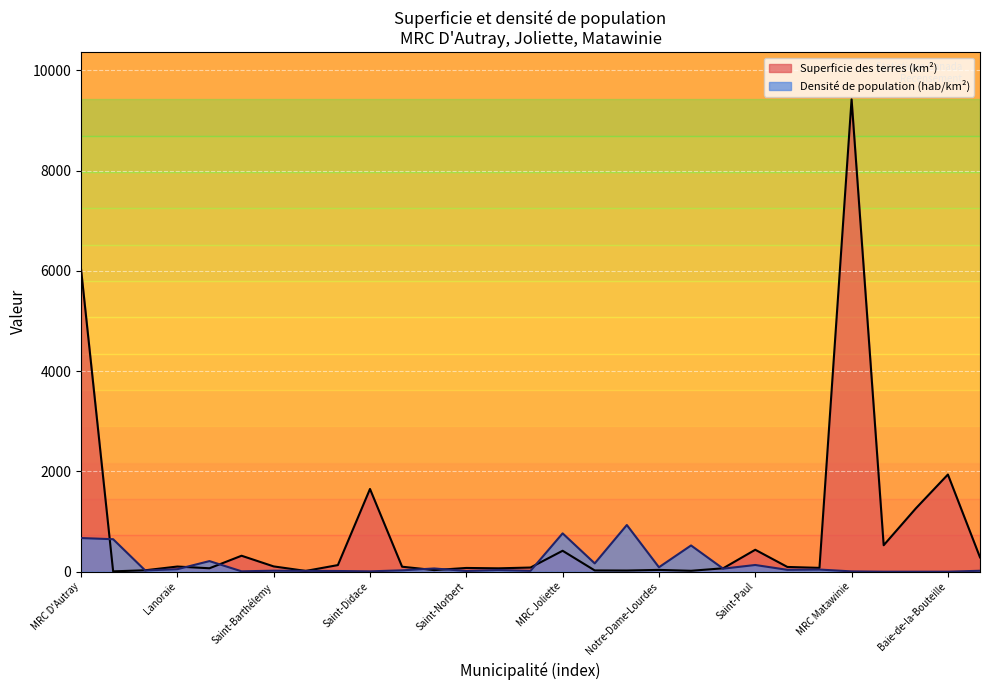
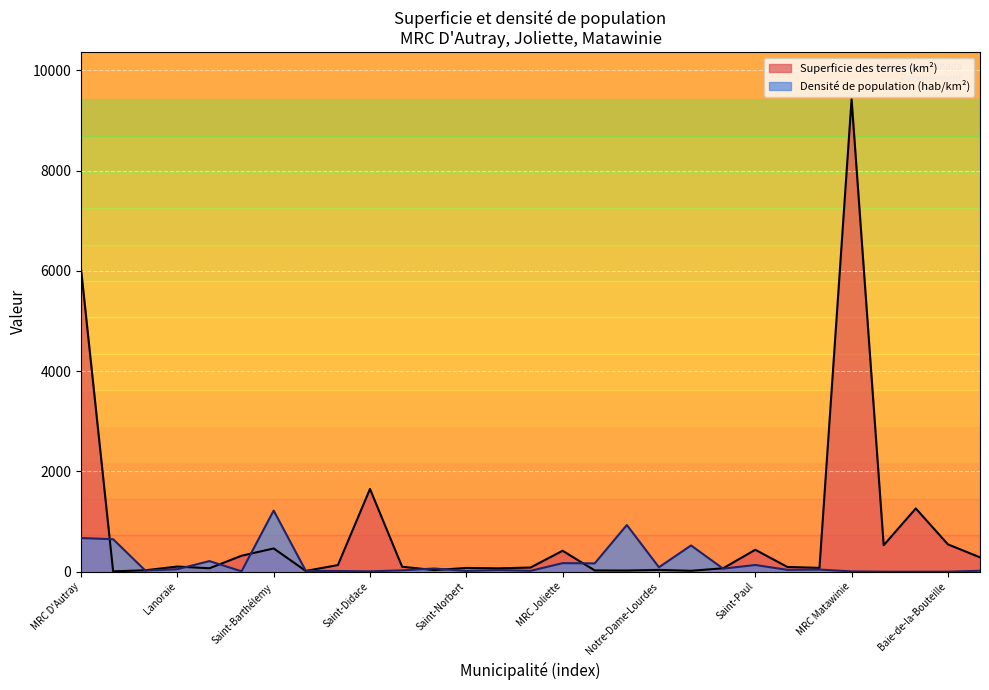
  {
    "Superficie des terres (km²)": {
      "MRC D'Autray": 6000,
      "Lanoraie": 100,
-     "Saint-Barthélemy": 100,
+     "Saint-Barthélemy": 500,
      "Saint-Didace": 1700,
      "Saint-Norbert": 100,
      "MRC Joliette": 400,
      "Notre-Dame-Lourdes": 0,
      "Saint-Paul": 400,
      "MRC Matawinie": 9400,
-     "Baie-de-la-Bouteille": 1900
+     "Baie-de-la-Bouteille": 500
    },
    "Densité de population (hab/km²)": {
      "MRC D'Autray": 700,
      "Lanoraie": 100,
-     "Saint-Barthélemy": 0,
+     "Saint-Barthélemy": 1200,
      "Saint-Didace": 0,
      "Saint-Norbert": 0,
-     "MRC Joliette": 800,
+     "MRC Joliette": 200,
      "Notre-Dame-Lourdes": 100,
      "Saint-Paul": 100,
      "MRC Matawinie": 0,
      "Baie-de-la-Bouteille": 0
    }
  }
